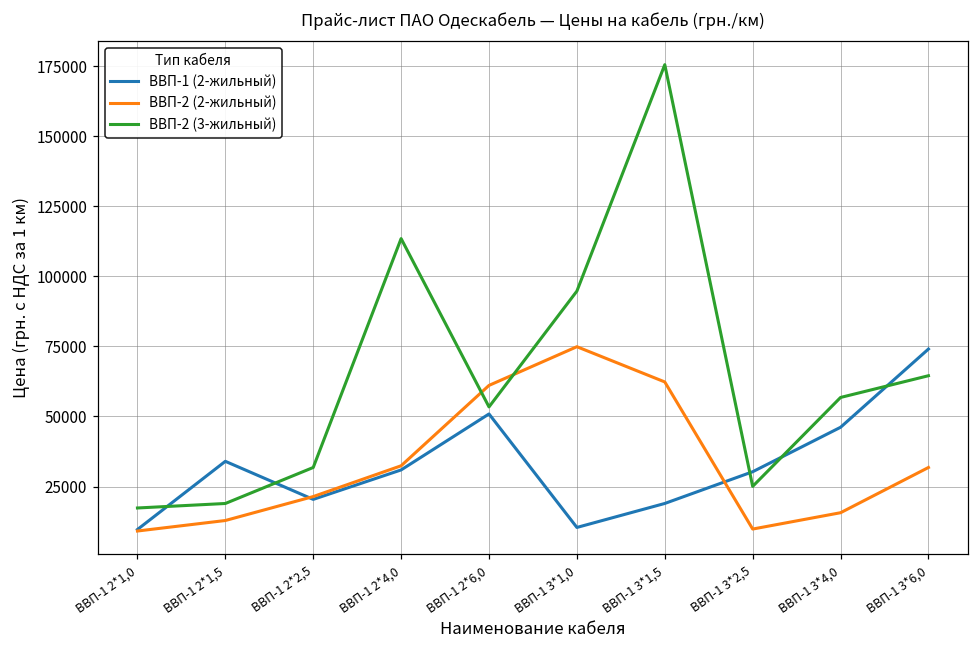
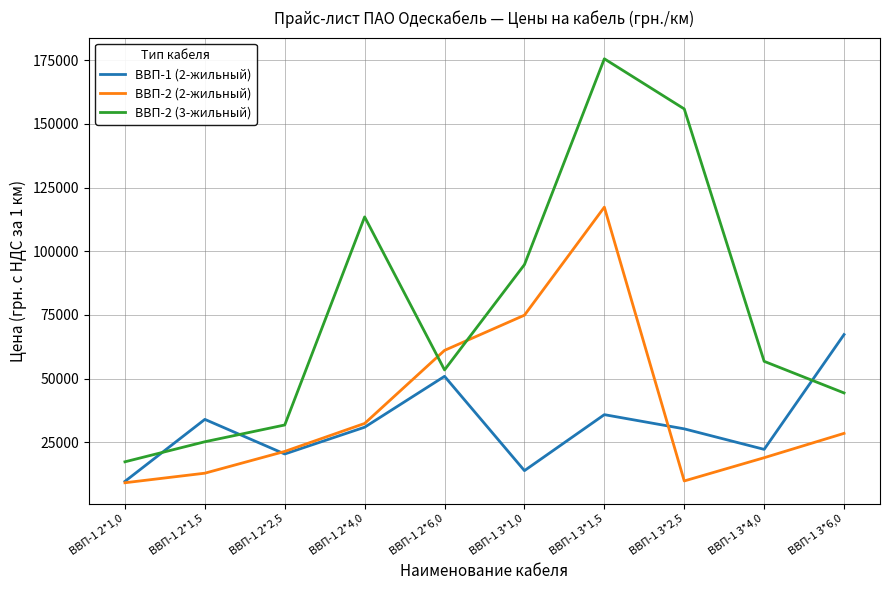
  {
    "ВВП-1 (2-жильный)": {
      "ВВП-1 2*1,5": 34000,
      "ВВП-1 2*2,5": 20000,
      "ВВП-1 2*4,0": 31000,
      "ВВП-1 2*6,0": 51000,
-     "ВВП-1 3*1,0": 10000,
-     "ВВП-1 3*1,5": 19000,
+     "ВВП-1 3*1,0": 14000,
+     "ВВП-1 3*1,5": 36000,
      "ВВП-1 3*2,5": 30000,
-     "ВВП-1 3*4,0": 46000,
-     "ВВП-1 3*6,0": 74000
+     "ВВП-1 3*4,0": 22000,
+     "ВВП-1 3*6,0": 67000
    },
    "ВВП-2 (2-жильный)": {
      "ВВП-1 2*1,5": 13000,
      "ВВП-1 2*2,5": 21000,
      "ВВП-1 2*4,0": 32000,
      "ВВП-1 2*6,0": 61000,
      "ВВП-1 3*1,0": 75000,
-     "ВВП-1 3*1,5": 62000,
+     "ВВП-1 3*1,5": 117000,
      "ВВП-1 3*2,5": 10000,
-     "ВВП-1 3*4,0": 16000,
-     "ВВП-1 3*6,0": 32000
+     "ВВП-1 3*4,0": 19000,
+     "ВВП-1 3*6,0": 29000
    },
    "ВВП-2 (3-жильный)": {
      "ВВП-1 2*1,0": 17000,
-     "ВВП-1 2*1,5": 19000,
+     "ВВП-1 2*1,5": 25000,
      "ВВП-1 2*2,5": 32000,
      "ВВП-1 2*4,0": 113000,
      "ВВП-1 2*6,0": 53000,
      "ВВП-1 3*1,0": 95000,
      "ВВП-1 3*1,5": 176000,
-     "ВВП-1 3*2,5": 25000,
+     "ВВП-1 3*2,5": 156000,
      "ВВП-1 3*4,0": 57000,
-     "ВВП-1 3*6,0": 65000
+     "ВВП-1 3*6,0": 44000
    }
  }
